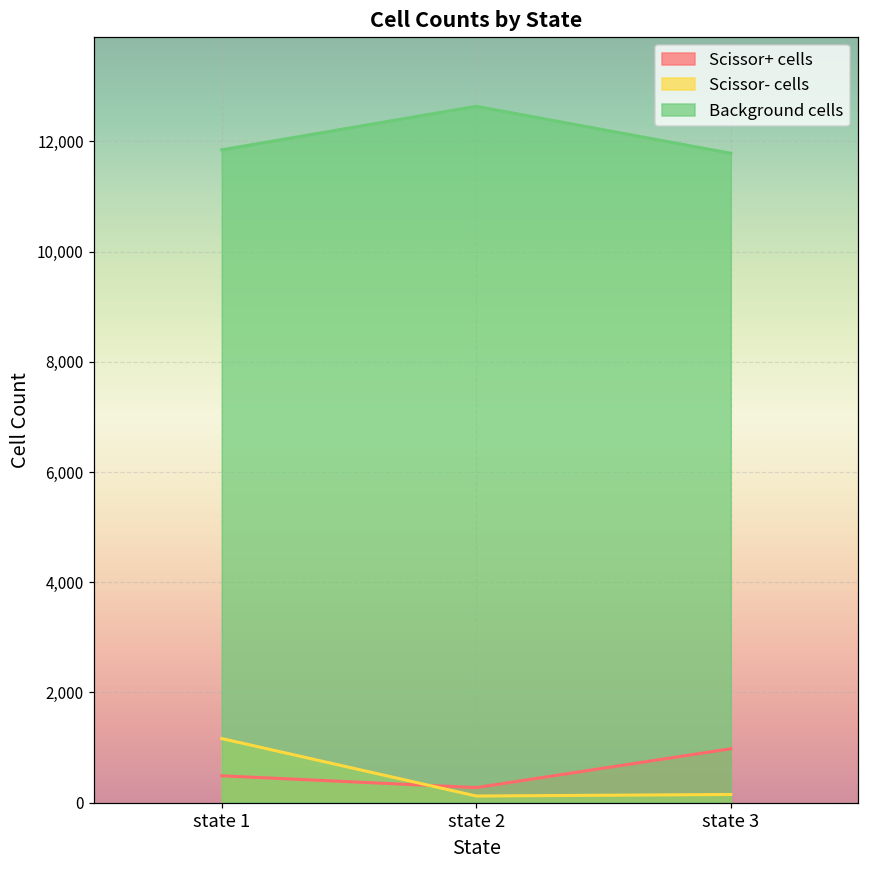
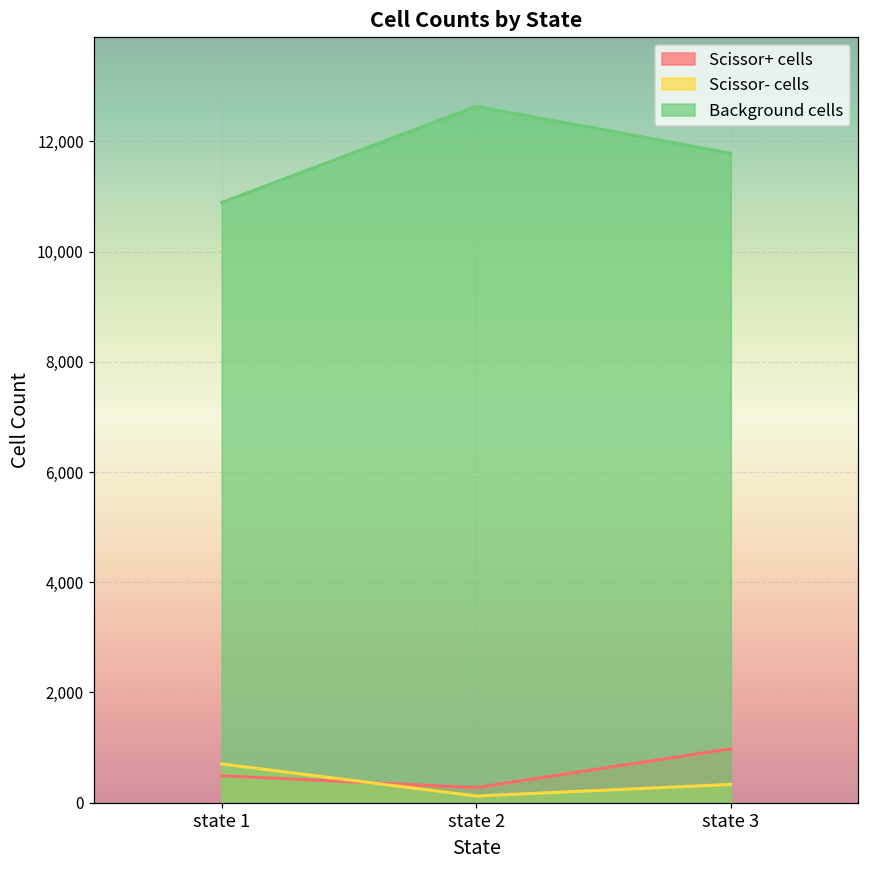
  {
    "Scissor+ cells": {
      "state 1": "500",
      "state 2": "300",
      "state 3": "1,000"
    },
    "Scissor- cells": {
-     "state 1": "1,200",
+     "state 1": "700",
      "state 2": "100",
-     "state 3": "100"
+     "state 3": "300"
    },
    "Background cells": {
-     "state 1": "11,800",
+     "state 1": "10,900",
      "state 2": "12,600",
      "state 3": "11,800"
    }
  }
